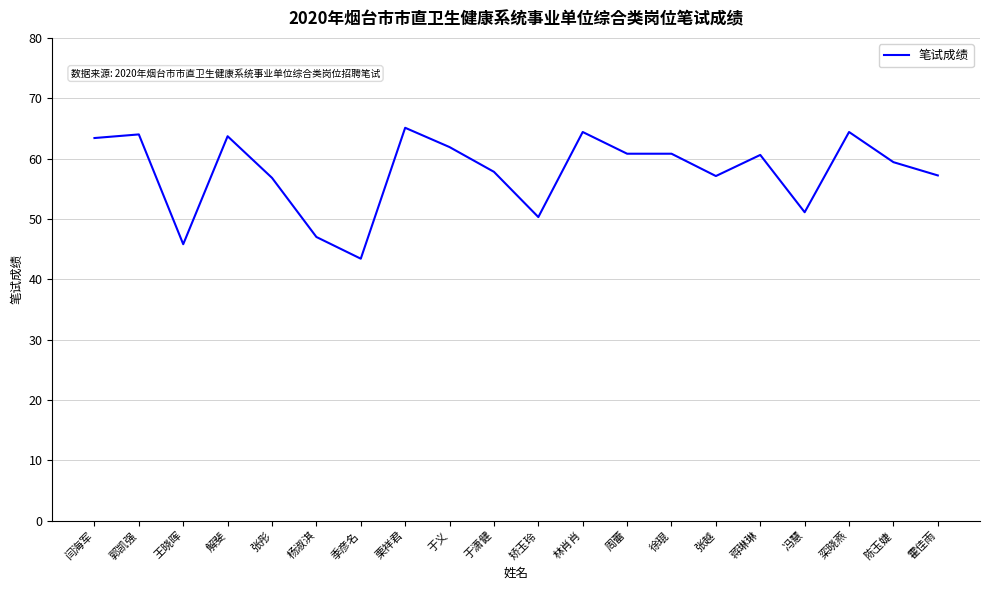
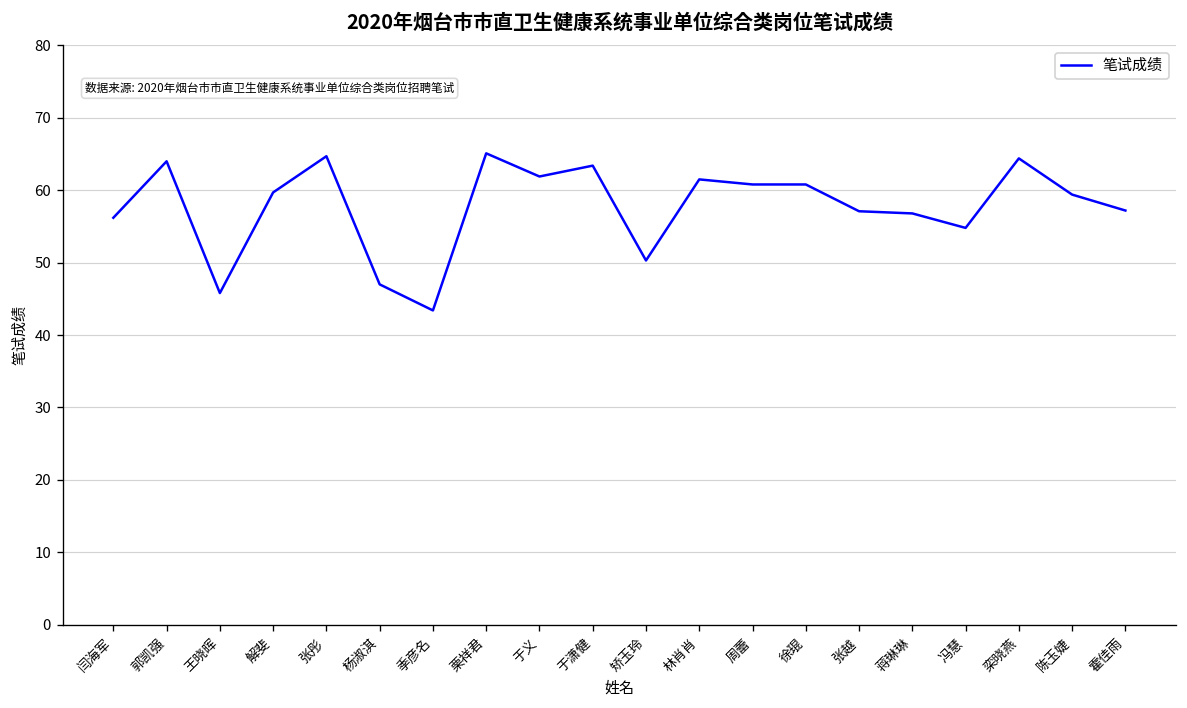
  {
-   "闫海军": 63,
+   "闫海军": 56,
    "郭凯强": 64,
    "王晓晖": 46,
-   "解斐": 64,
-   "张彤": 57,
+   "解斐": 60,
+   "张彤": 65,
    "杨淑淇": 47,
    "季彦名": 43,
    "栗祥君": 65,
    "于义": 62,
-   "于潇健": 58,
+   "于潇健": 63,
    "矫玉玲": 50,
-   "林肖肖": 64,
+   "林肖肖": 62,
    "周蕾": 61,
    "徐琨": 61,
    "张越": 57,
-   "蒋琳琳": 61,
-   "冯慧": 51,
+   "蒋琳琳": 57,
+   "冯慧": 55,
    "栾晓燕": 64,
    "陈玉婕": 59,
    "霍佳雨": 57
  }
